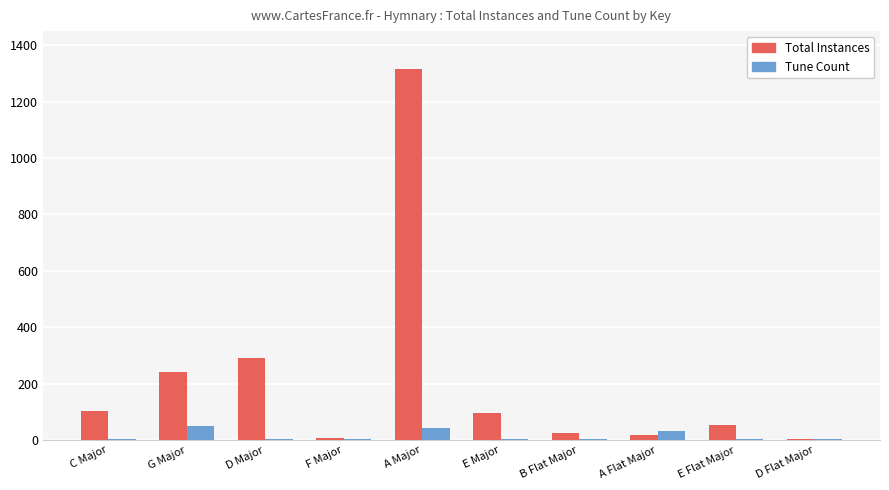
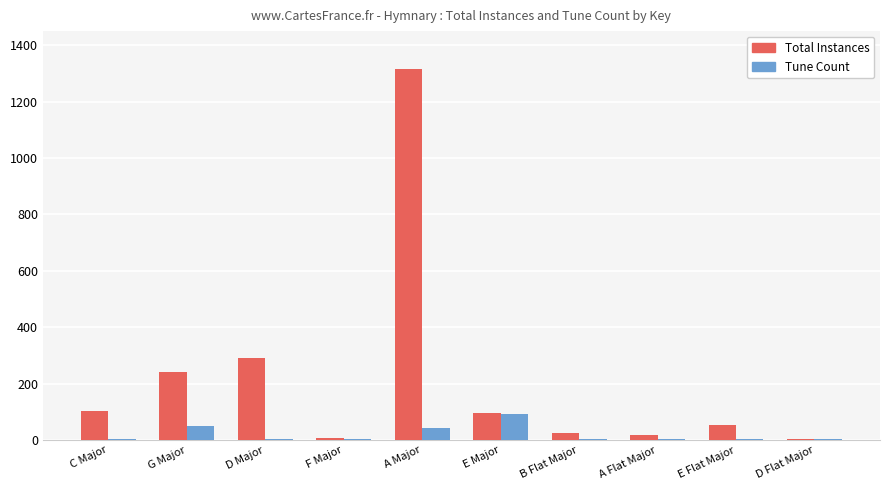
  {
    "Total Instances": {
      "C Major": 100,
      "G Major": 240,
      "D Major": 290,
      "A Major": 1320,
      "E Major": 100,
      "B Flat Major": 30,
      "A Flat Major": 20,
      "E Flat Major": 50
    },
    "Tune Count": {
      "G Major": 50,
      "A Major": 40,
-     "E Major": 0,
-     "A Flat Major": 30
+     "E Major": 90,
+     "A Flat Major": 0
    }
  }
